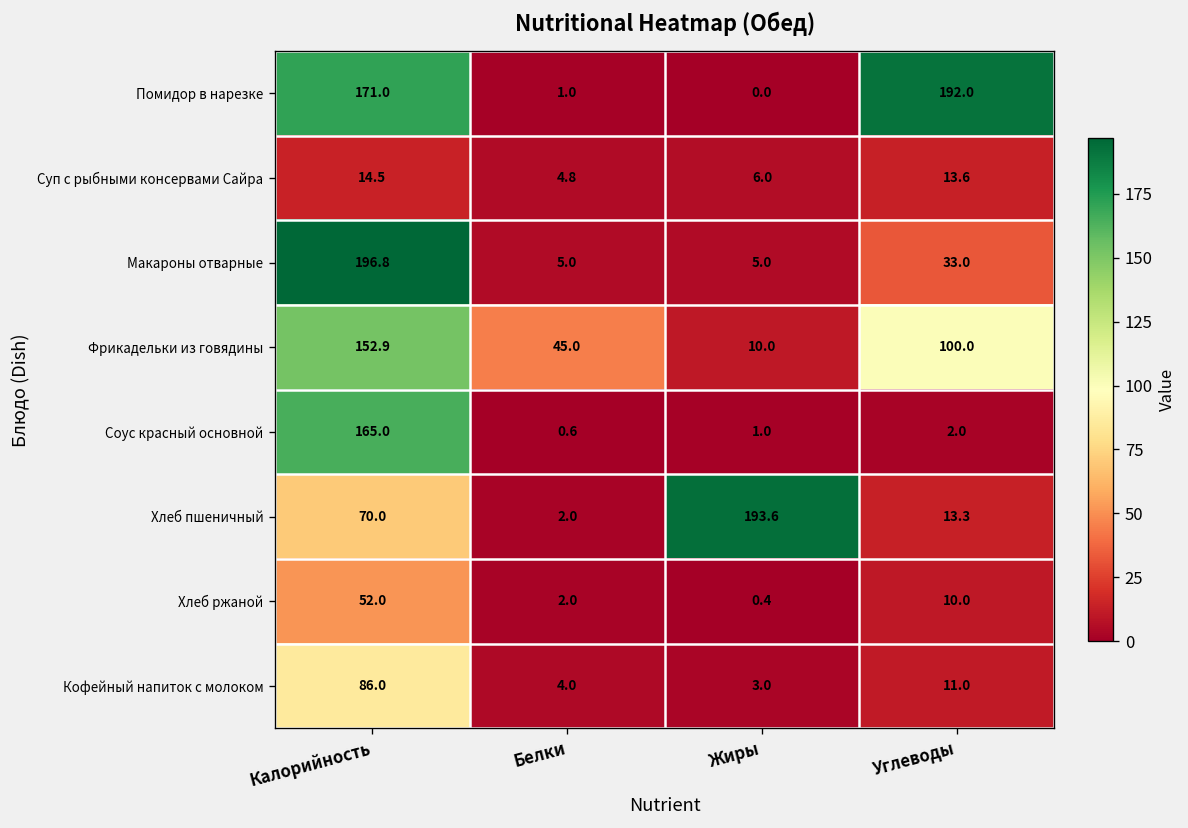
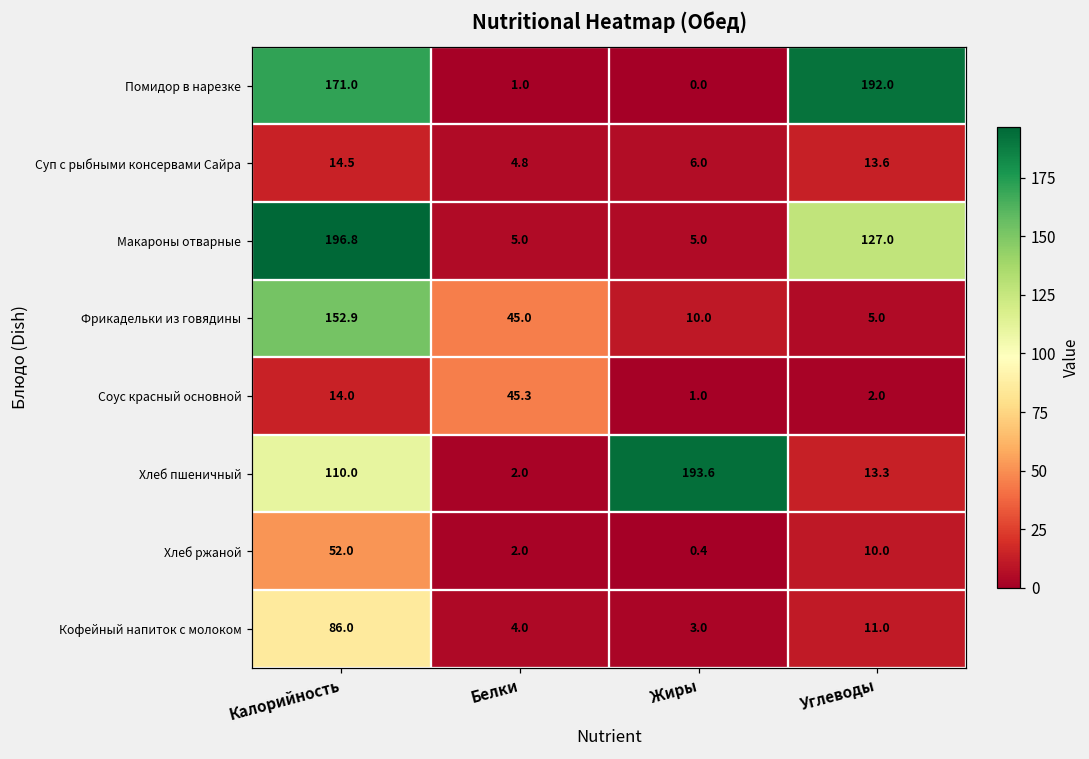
  {
    "Помидор в нарезке": {
      "Калорийность": 171.0,
      "Белки": 1.0,
      "Жиры": 0.0,
      "Углеводы": 192.0
    },
    "Суп с рыбными консервами Сайра": {
      "Калорийность": 14.5,
      "Белки": 4.8,
      "Жиры": 6.0,
      "Углеводы": 13.6
    },
    "Макароны отварные": {
      "Калорийность": 196.8,
      "Белки": 5.0,
      "Жиры": 5.0,
-     "Углеводы": 33.0
+     "Углеводы": 127.0
    },
    "Фрикадельки из говядины": {
      "Калорийность": 152.9,
      "Белки": 45.0,
      "Жиры": 10.0,
-     "Углеводы": 100.0
+     "Углеводы": 5.0
    },
    "Соус красный основной": {
-     "Калорийность": 165.0,
-     "Белки": 0.6,
+     "Калорийность": 14.0,
+     "Белки": 45.3,
      "Жиры": 1.0,
      "Углеводы": 2.0
    },
    "Хлеб пшеничный": {
-     "Калорийность": 70.0,
+     "Калорийность": 110.0,
      "Белки": 2.0,
      "Жиры": 193.6,
      "Углеводы": 13.3
    },
    "Хлеб ржаной": {
      "Калорийность": 52.0,
      "Белки": 2.0,
      "Жиры": 0.4,
      "Углеводы": 10.0
    },
    "Кофейный напиток с молоком": {
      "Калорийность": 86.0,
      "Белки": 4.0,
      "Жиры": 3.0,
      "Углеводы": 11.0
    }
  }
